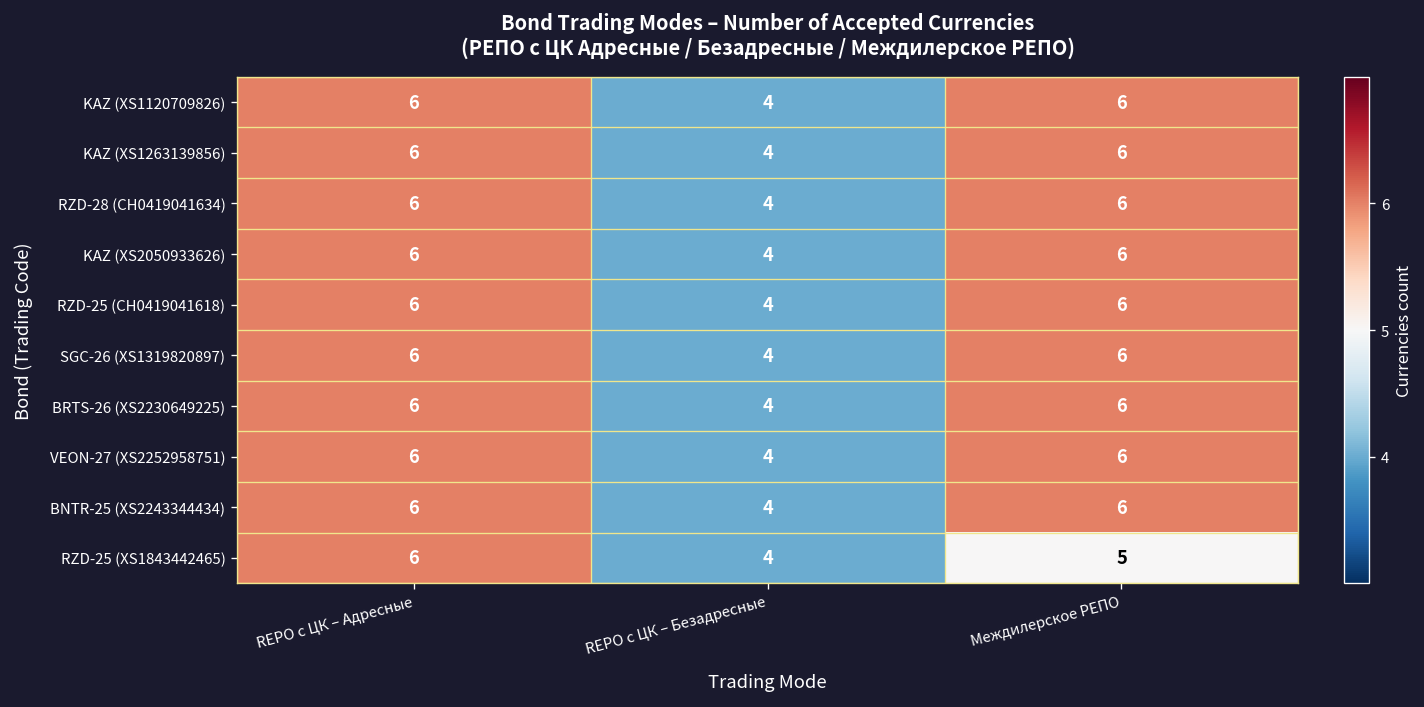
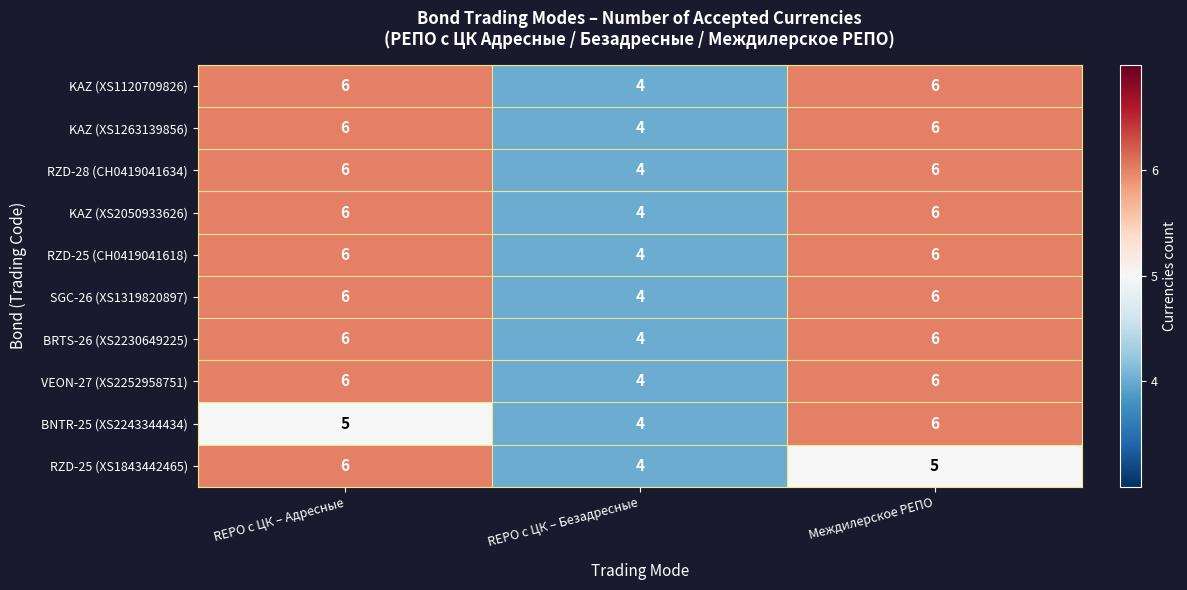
  {
    "KAZ (XS1120709826)": {
      "REPO с ЦК – Адресные": 6,
      "REPO с ЦК – Безадресные": 4,
      "Междилерское РЕПО": 6
    },
    "KAZ (XS1263139856)": {
      "REPO с ЦК – Адресные": 6,
      "REPO с ЦК – Безадресные": 4,
      "Междилерское РЕПО": 6
    },
    "RZD-28 (CH0419041634)": {
      "REPO с ЦК – Адресные": 6,
      "REPO с ЦК – Безадресные": 4,
      "Междилерское РЕПО": 6
    },
    "KAZ (XS2050933626)": {
      "REPO с ЦК – Адресные": 6,
      "REPO с ЦК – Безадресные": 4,
      "Междилерское РЕПО": 6
    },
    "RZD-25 (CH0419041618)": {
      "REPO с ЦК – Адресные": 6,
      "REPO с ЦК – Безадресные": 4,
      "Междилерское РЕПО": 6
    },
    "SGC-26 (XS1319820897)": {
      "REPO с ЦК – Адресные": 6,
      "REPO с ЦК – Безадресные": 4,
      "Междилерское РЕПО": 6
    },
    "BRTS-26 (XS2230649225)": {
      "REPO с ЦК – Адресные": 6,
      "REPO с ЦК – Безадресные": 4,
      "Междилерское РЕПО": 6
    },
    "VEON-27 (XS2252958751)": {
      "REPO с ЦК – Адресные": 6,
      "REPO с ЦК – Безадресные": 4,
      "Междилерское РЕПО": 6
    },
    "BNTR-25 (XS2243344434)": {
-     "REPO с ЦК – Адресные": 6,
+     "REPO с ЦК – Адресные": 5,
      "REPO с ЦК – Безадресные": 4,
      "Междилерское РЕПО": 6
    },
    "RZD-25 (XS1843442465)": {
      "REPO с ЦК – Адресные": 6,
      "REPO с ЦК – Безадресные": 4,
      "Междилерское РЕПО": 5
    }
  }
